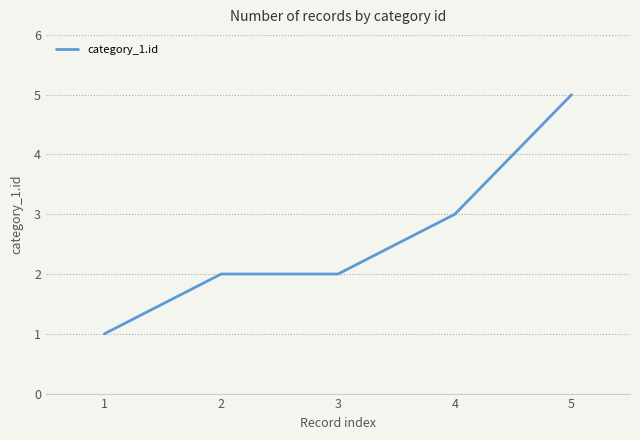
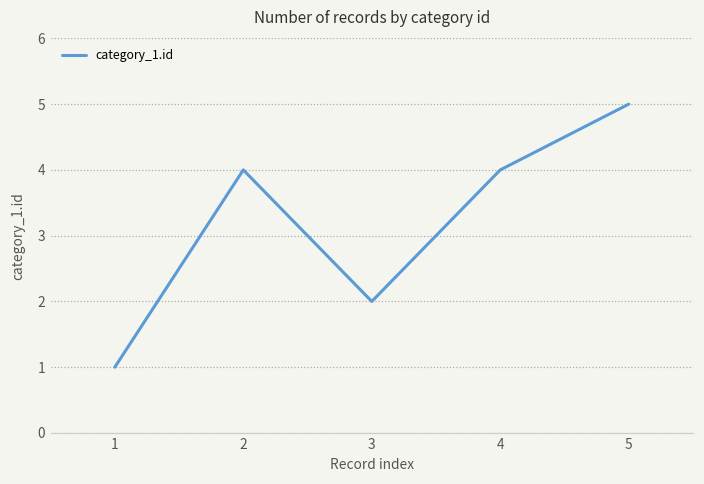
  {
    "1": 1,
-   "2": 2,
+   "2": 4,
    "3": 2,
-   "4": 3,
+   "4": 4,
    "5": 5
  }
